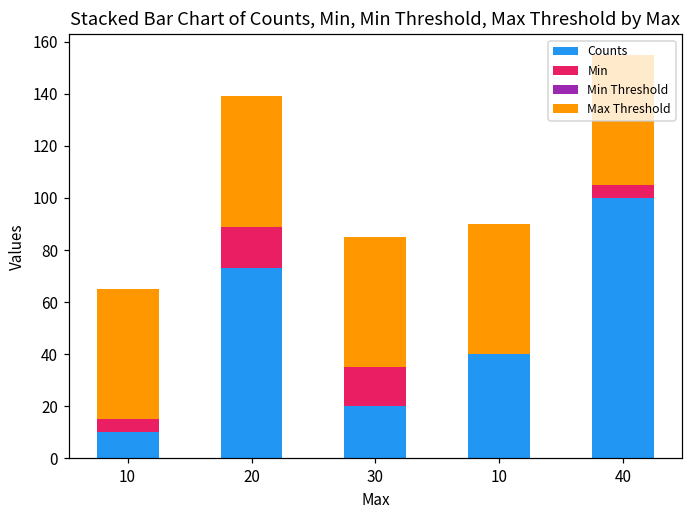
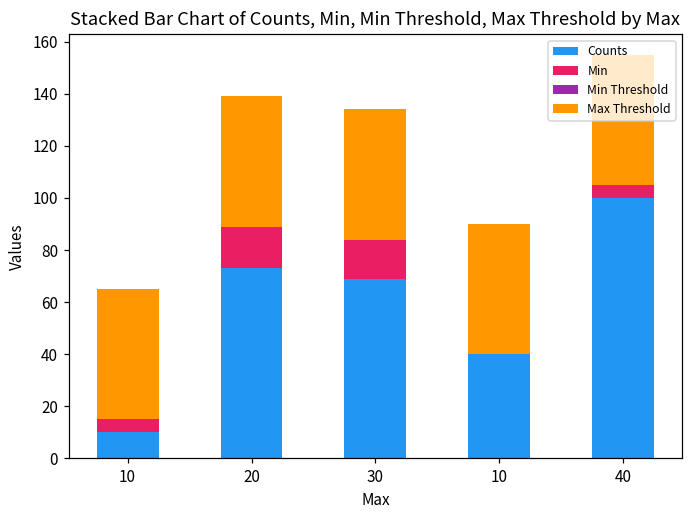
  {
    "Counts": {
      "20": 73,
-     "30": 20,
+     "30": 69,
      "40": 100
    },
    "Max Threshold": {
      "20": 50,
      "30": 50
    }
  }
